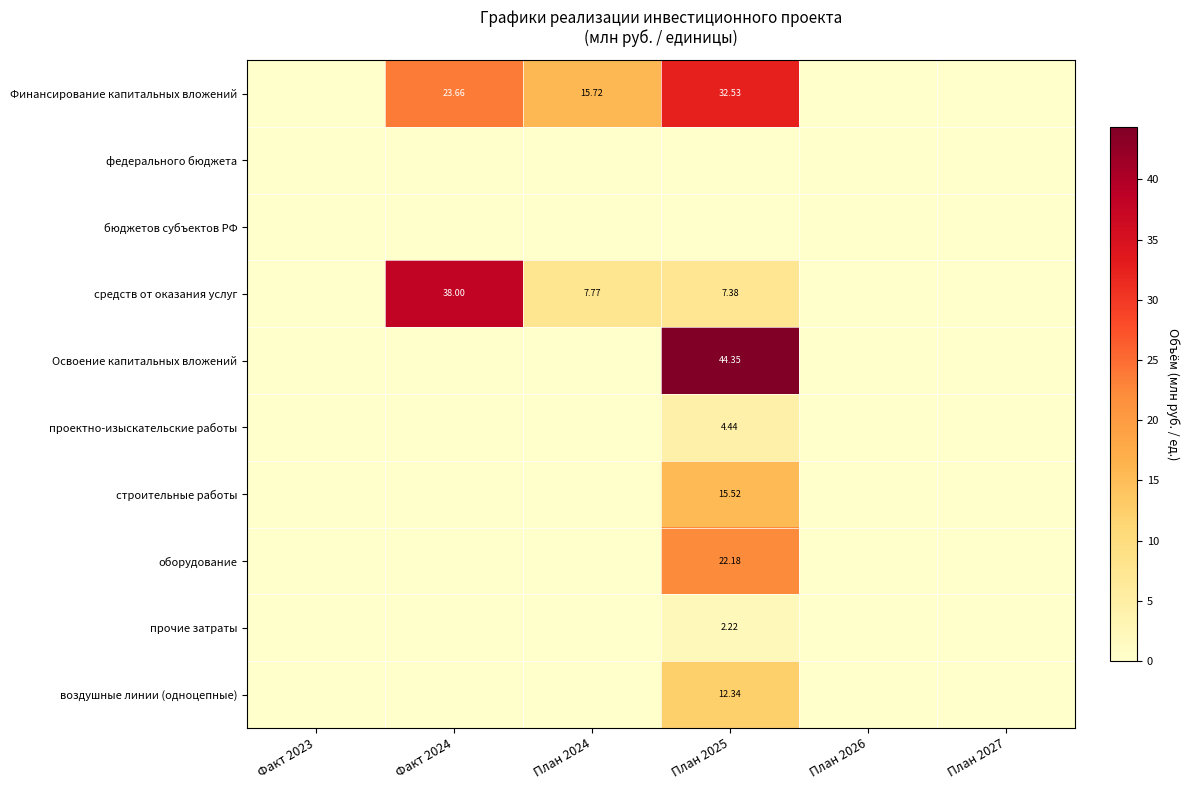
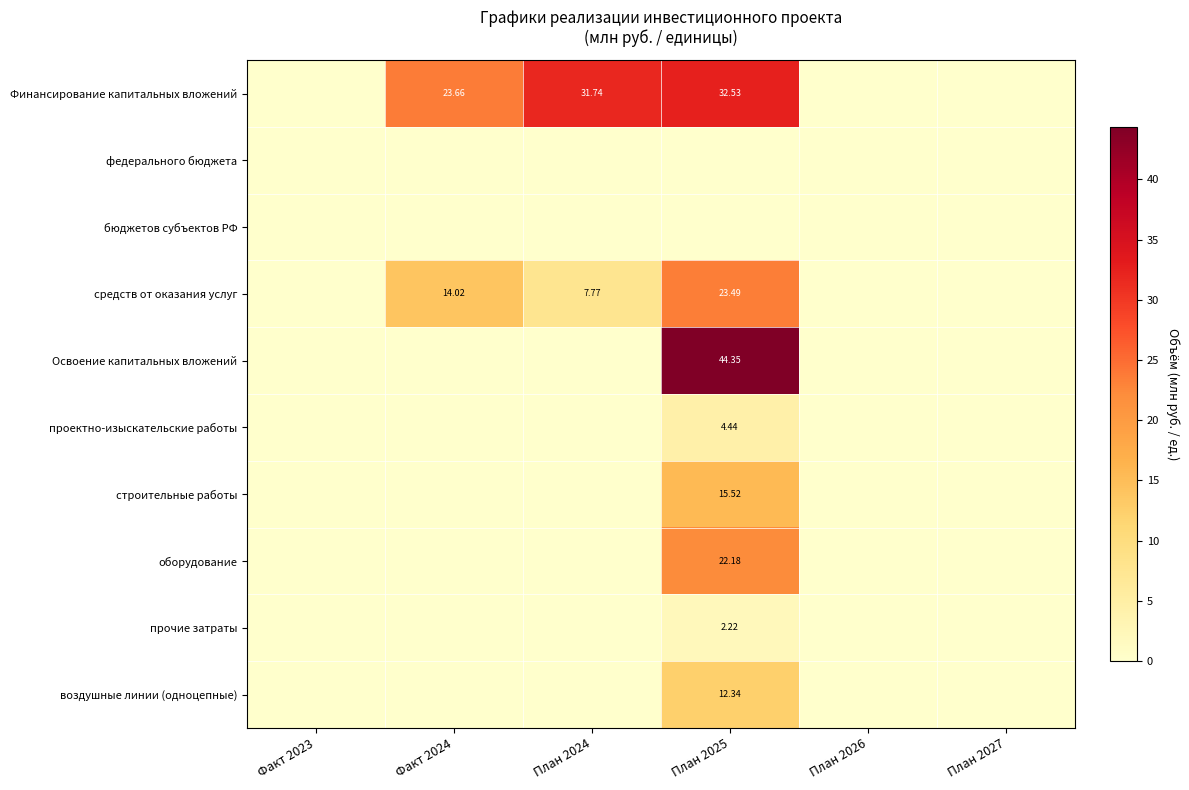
  {
    "Финансирование капитальных вложений": {
      "Факт 2024": 23.66,
-     "План 2024": 15.72,
+     "План 2024": 31.74,
      "План 2025": 32.53
    },
    "средств от оказания услуг": {
-     "Факт 2024": 38.00,
+     "Факт 2024": 14.02,
      "План 2024": 7.77,
-     "План 2025": 7.38
+     "План 2025": 23.49
    },
    "Освоение капитальных вложений": {
      "План 2025": 44.35
    },
    "проектно-изыскательские работы": {
      "План 2025": 4.44
    },
    "строительные работы": {
      "План 2025": 15.52
    },
    "оборудование": {
      "План 2025": 22.18
    },
    "прочие затраты": {
      "План 2025": 2.22
    },
    "воздушные линии (одноцепные)": {
      "План 2025": 12.34
    }
  }
